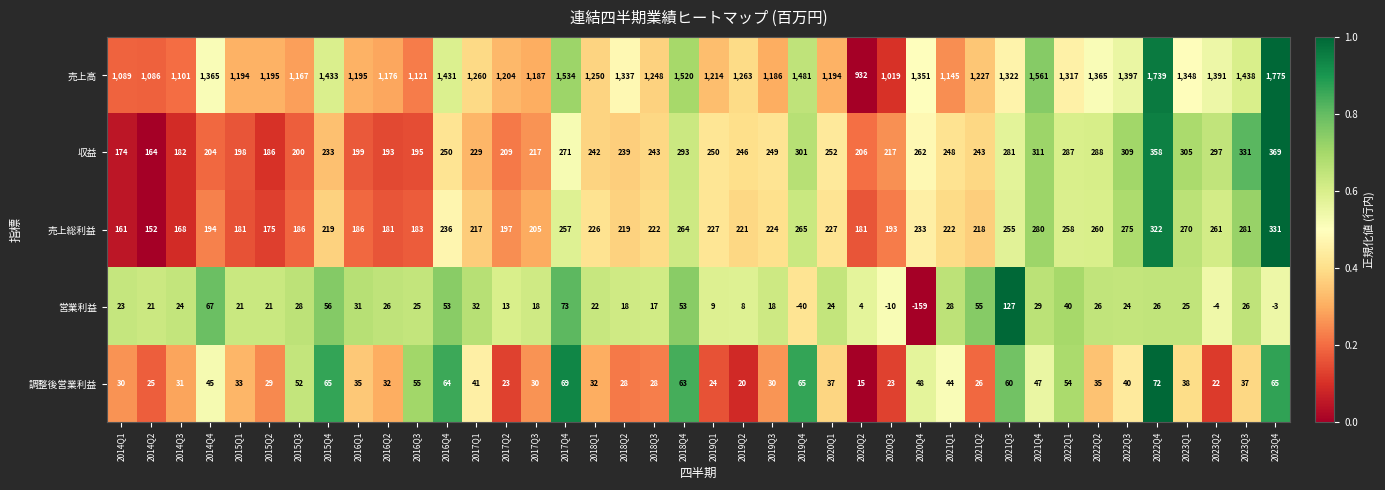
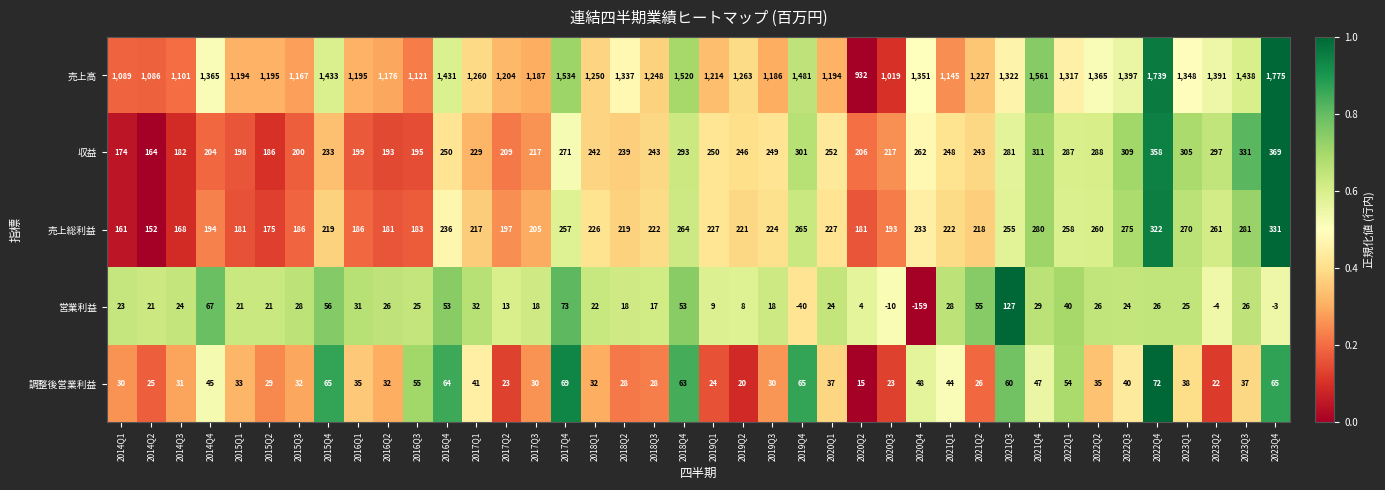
  {
    "売上高": {
      "2014Q1": "1,089",
      "2014Q2": "1,086",
      "2014Q3": "1,101",
      "2014Q4": "1,365",
      "2015Q1": "1,194",
      "2015Q2": "1,195",
      "2015Q3": "1,167",
      "2015Q4": "1,433",
      "2016Q1": "1,195",
      "2016Q2": "1,176",
      "2016Q3": "1,121",
      "2016Q4": "1,431",
      "2017Q1": "1,260",
      "2017Q2": "1,204",
      "2017Q3": "1,187",
      "2017Q4": "1,534",
      "2018Q1": "1,250",
      "2018Q2": "1,337",
      "2018Q3": "1,248",
      "2018Q4": "1,520",
      "2019Q1": "1,214",
      "2019Q2": "1,263",
      "2019Q3": "1,186",
      "2019Q4": "1,481",
      "2020Q1": "1,194",
      "2020Q2": "932",
      "2020Q3": "1,019",
      "2020Q4": "1,351",
      "2021Q1": "1,145",
      "2021Q2": "1,227",
      "2021Q3": "1,322",
      "2021Q4": "1,561",
      "2022Q1": "1,317",
      "2022Q2": "1,365",
      "2022Q3": "1,397",
      "2022Q4": "1,739",
      "2023Q1": "1,348",
      "2023Q2": "1,391",
      "2023Q3": "1,438",
      "2023Q4": "1,775"
    },
    "収益": {
      "2014Q1": "174",
      "2014Q2": "164",
      "2014Q3": "182",
      "2014Q4": "204",
      "2015Q1": "198",
      "2015Q2": "186",
      "2015Q3": "200",
      "2015Q4": "233",
      "2016Q1": "199",
      "2016Q2": "193",
      "2016Q3": "195",
      "2016Q4": "250",
      "2017Q1": "229",
      "2017Q2": "209",
      "2017Q3": "217",
      "2017Q4": "271",
      "2018Q1": "242",
      "2018Q2": "239",
      "2018Q3": "243",
      "2018Q4": "293",
      "2019Q1": "250",
      "2019Q2": "246",
      "2019Q3": "249",
      "2019Q4": "301",
      "2020Q1": "252",
      "2020Q2": "206",
      "2020Q3": "217",
      "2020Q4": "262",
      "2021Q1": "248",
      "2021Q2": "243",
      "2021Q3": "281",
      "2021Q4": "311",
      "2022Q1": "287",
      "2022Q2": "288",
      "2022Q3": "309",
      "2022Q4": "358",
      "2023Q1": "305",
      "2023Q2": "297",
      "2023Q3": "331",
      "2023Q4": "369"
    },
    "売上総利益": {
      "2014Q1": "161",
      "2014Q2": "152",
      "2014Q3": "168",
      "2014Q4": "194",
      "2015Q1": "181",
      "2015Q2": "175",
      "2015Q3": "186",
      "2015Q4": "219",
      "2016Q1": "186",
      "2016Q2": "181",
      "2016Q3": "183",
      "2016Q4": "236",
      "2017Q1": "217",
      "2017Q2": "197",
      "2017Q3": "205",
      "2017Q4": "257",
      "2018Q1": "226",
      "2018Q2": "219",
      "2018Q3": "222",
      "2018Q4": "264",
      "2019Q1": "227",
      "2019Q2": "221",
      "2019Q3": "224",
      "2019Q4": "265",
      "2020Q1": "227",
      "2020Q2": "181",
      "2020Q3": "193",
      "2020Q4": "233",
      "2021Q1": "222",
      "2021Q2": "218",
      "2021Q3": "255",
      "2021Q4": "280",
      "2022Q1": "258",
      "2022Q2": "260",
      "2022Q3": "275",
      "2022Q4": "322",
      "2023Q1": "270",
      "2023Q2": "261",
      "2023Q3": "281",
      "2023Q4": "331"
    },
    "営業利益": {
      "2014Q1": "23",
      "2014Q2": "21",
      "2014Q3": "24",
      "2014Q4": "67",
      "2015Q1": "21",
      "2015Q2": "21",
      "2015Q3": "28",
      "2015Q4": "56",
      "2016Q1": "31",
      "2016Q2": "26",
      "2016Q3": "25",
      "2016Q4": "53",
      "2017Q1": "32",
      "2017Q2": "13",
      "2017Q3": "18",
      "2017Q4": "73",
      "2018Q1": "22",
      "2018Q2": "18",
      "2018Q3": "17",
      "2018Q4": "53",
      "2019Q1": "9",
      "2019Q2": "8",
      "2019Q3": "18",
      "2019Q4": "-40",
      "2020Q1": "24",
      "2020Q2": "4",
      "2020Q3": "-10",
      "2020Q4": "-159",
      "2021Q1": "28",
      "2021Q2": "55",
      "2021Q3": "127",
      "2021Q4": "29",
      "2022Q1": "40",
      "2022Q2": "26",
      "2022Q3": "24",
      "2022Q4": "26",
      "2023Q1": "25",
      "2023Q2": "-4",
      "2023Q3": "26",
      "2023Q4": "-3"
    },
    "調整後営業利益": {
      "2014Q1": "30",
      "2014Q2": "25",
      "2014Q3": "31",
      "2014Q4": "45",
      "2015Q1": "33",
      "2015Q2": "29",
-     "2015Q3": "52",
+     "2015Q3": "32",
      "2015Q4": "65",
      "2016Q1": "35",
      "2016Q2": "32",
      "2016Q3": "55",
      "2016Q4": "64",
      "2017Q1": "41",
      "2017Q2": "23",
      "2017Q3": "30",
      "2017Q4": "69",
      "2018Q1": "32",
      "2018Q2": "28",
      "2018Q3": "28",
      "2018Q4": "63",
      "2019Q1": "24",
      "2019Q2": "20",
      "2019Q3": "30",
      "2019Q4": "65",
      "2020Q1": "37",
      "2020Q2": "15",
      "2020Q3": "23",
      "2020Q4": "48",
      "2021Q1": "44",
      "2021Q2": "26",
      "2021Q3": "60",
      "2021Q4": "47",
      "2022Q1": "54",
      "2022Q2": "35",
      "2022Q3": "40",
      "2022Q4": "72",
      "2023Q1": "38",
      "2023Q2": "22",
      "2023Q3": "37",
      "2023Q4": "65"
    }
  }
